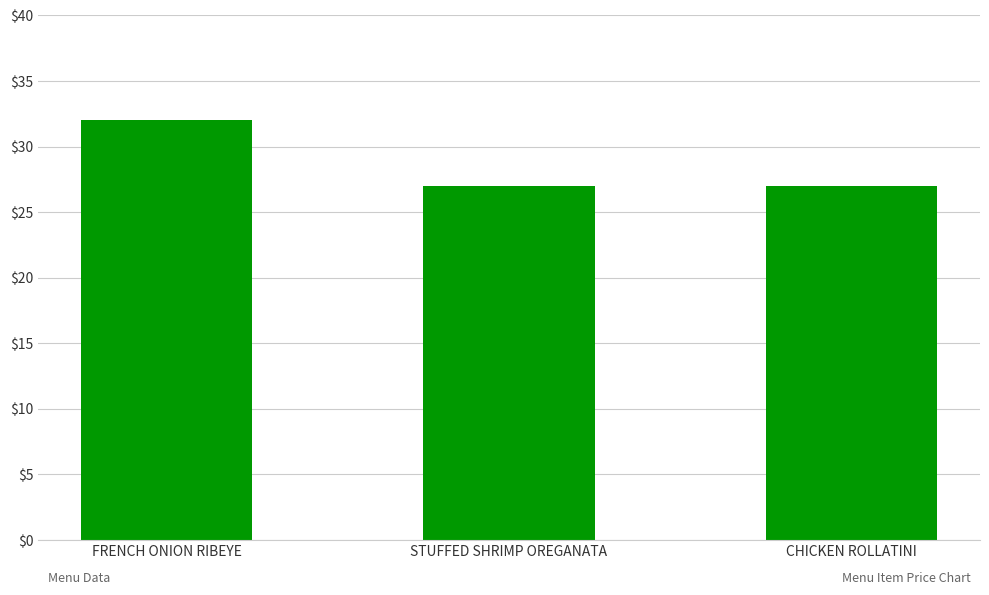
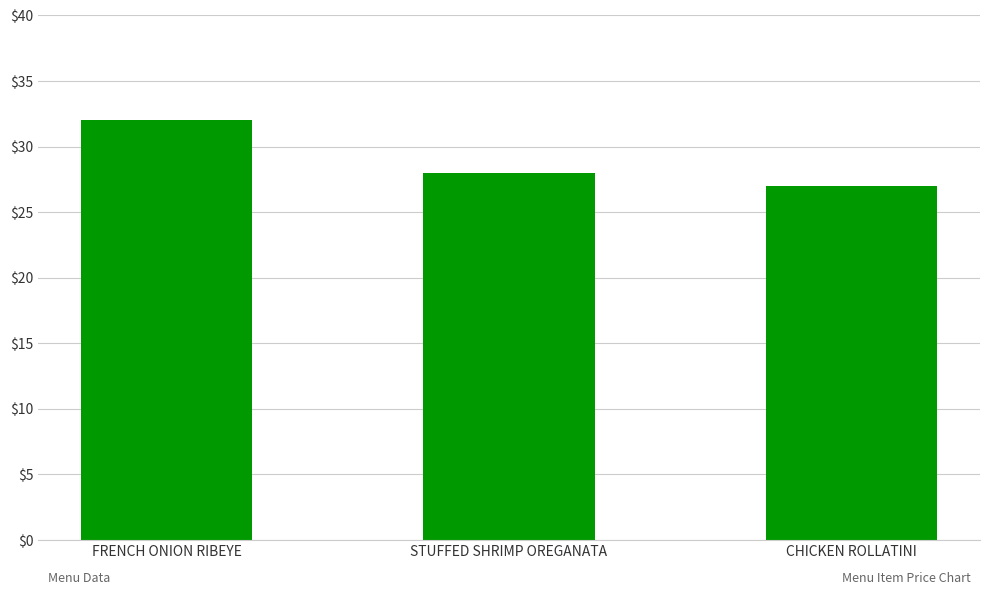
  {
    "FRENCH ONION RIBEYE": "$32",
-   "STUFFED SHRIMP OREGANATA": "$27",
+   "STUFFED SHRIMP OREGANATA": "$28",
    "CHICKEN ROLLATINI": "$27"
  }
